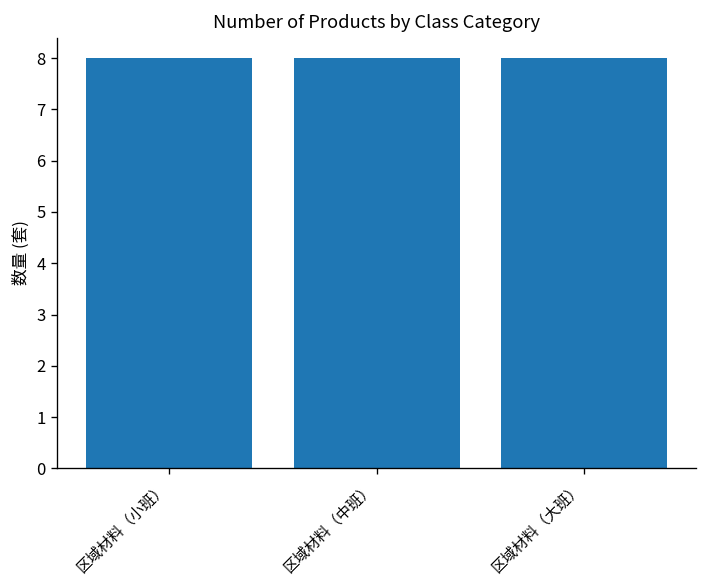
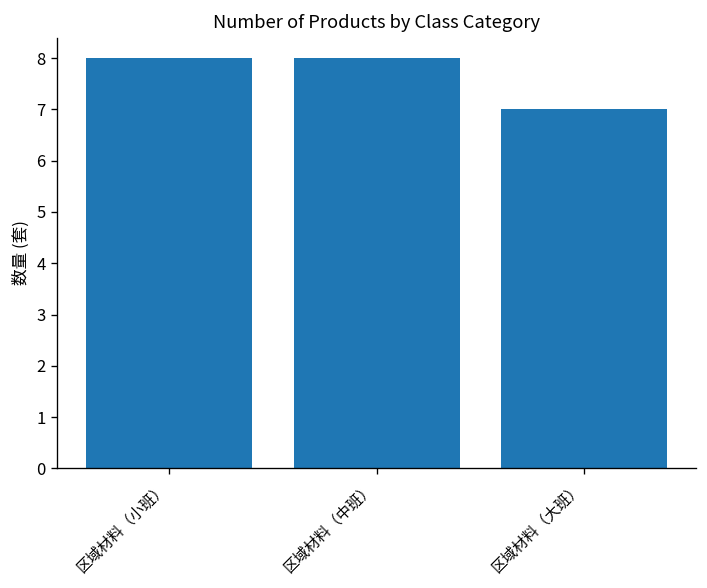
  {
    "区域材料（小班）": 8,
    "区域材料（中班）": 8,
-   "区域材料（大班）": 8
+   "区域材料（大班）": 7
  }
